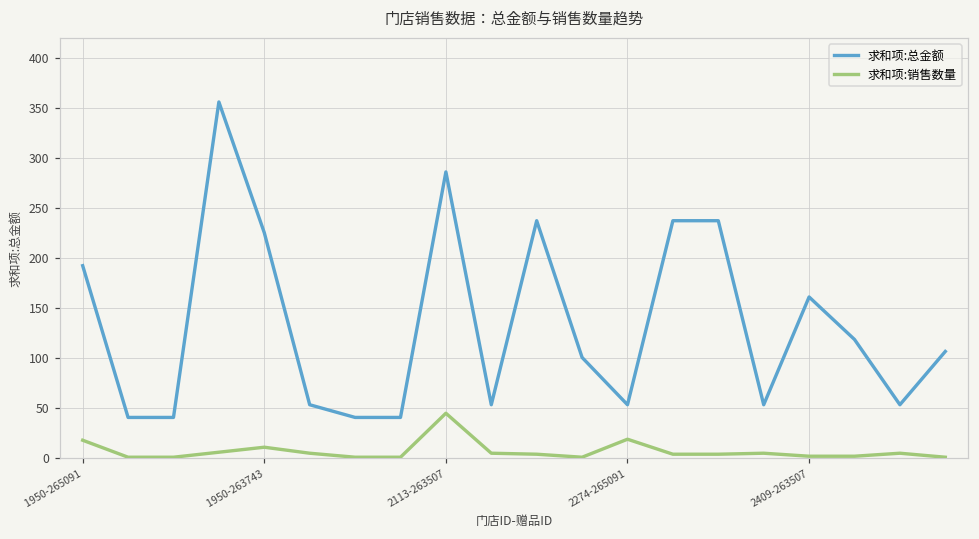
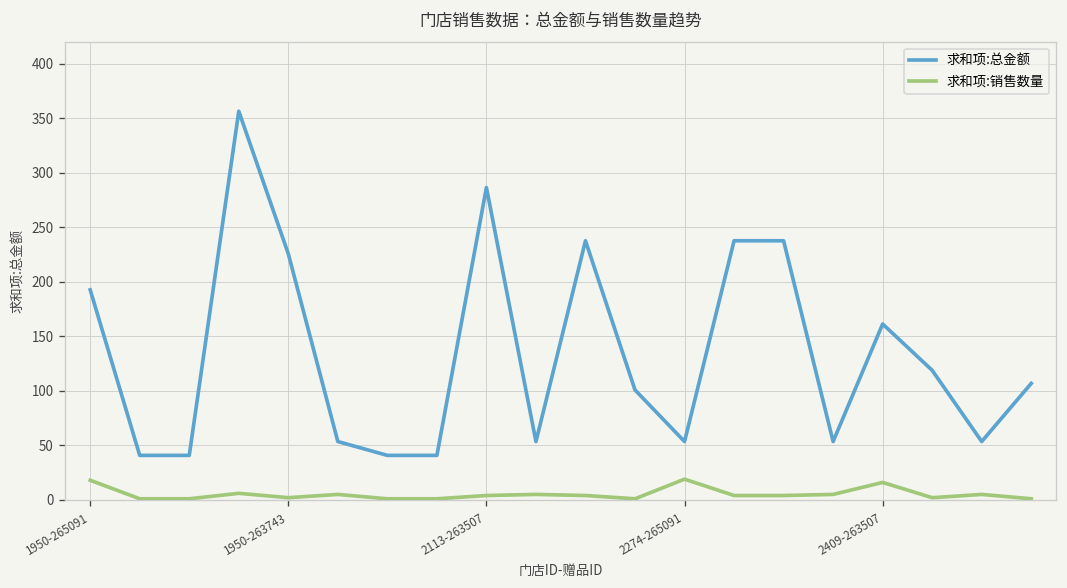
  {
    "求和项:总金额": {
      "1950-265091": 190,
      "1950-263743": 230,
      "2113-263507": 290,
      "2274-265091": 50,
      "2409-263507": 160
    },
    "求和项:销售数量": {
      "1950-265091": 20,
-     "1950-263743": 10,
-     "2113-263507": 50,
+     "1950-263743": 0,
+     "2113-263507": 0,
      "2274-265091": 20,
-     "2409-263507": 0
+     "2409-263507": 20
    }
  }
